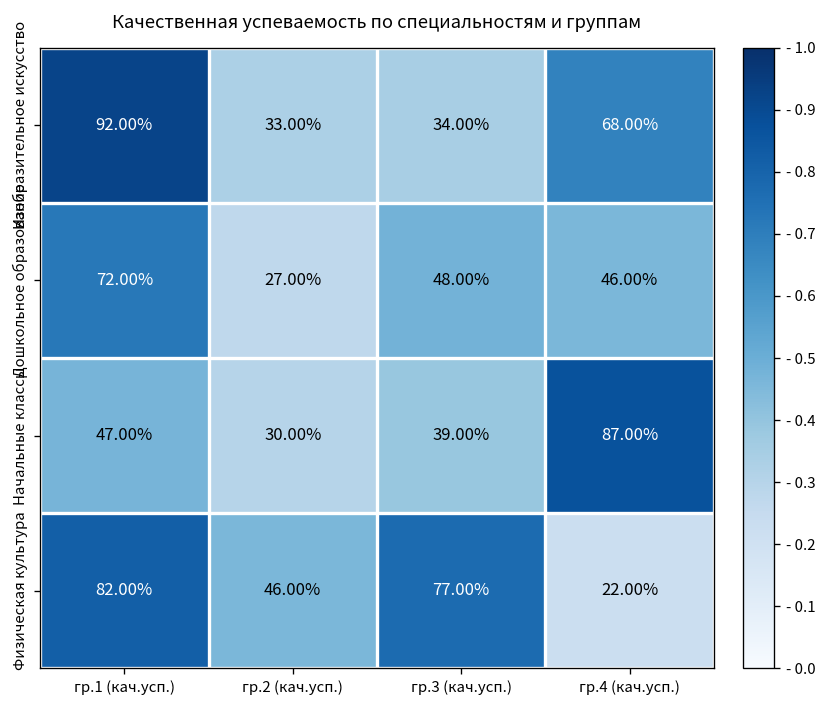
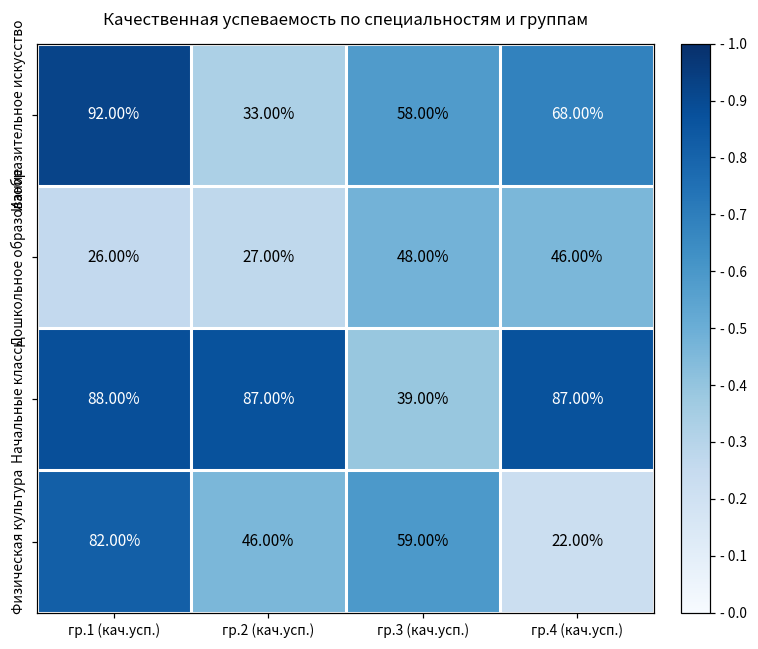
  {
    "Изобразительное искусство": {
      "гр.1 (кач.усп.)": "92.00%",
      "гр.2 (кач.усп.)": "33.00%",
-     "гр.3 (кач.усп.)": "34.00%",
+     "гр.3 (кач.усп.)": "58.00%",
      "гр.4 (кач.усп.)": "68.00%"
    },
    "Дошкольное образование": {
-     "гр.1 (кач.усп.)": "72.00%",
+     "гр.1 (кач.усп.)": "26.00%",
      "гр.2 (кач.усп.)": "27.00%",
      "гр.3 (кач.усп.)": "48.00%",
      "гр.4 (кач.усп.)": "46.00%"
    },
    "Начальные классы": {
-     "гр.1 (кач.усп.)": "47.00%",
-     "гр.2 (кач.усп.)": "30.00%",
+     "гр.1 (кач.усп.)": "88.00%",
+     "гр.2 (кач.усп.)": "87.00%",
      "гр.3 (кач.усп.)": "39.00%",
      "гр.4 (кач.усп.)": "87.00%"
    },
    "Физическая культура": {
      "гр.1 (кач.усп.)": "82.00%",
      "гр.2 (кач.усп.)": "46.00%",
-     "гр.3 (кач.усп.)": "77.00%",
+     "гр.3 (кач.усп.)": "59.00%",
      "гр.4 (кач.усп.)": "22.00%"
    }
  }
